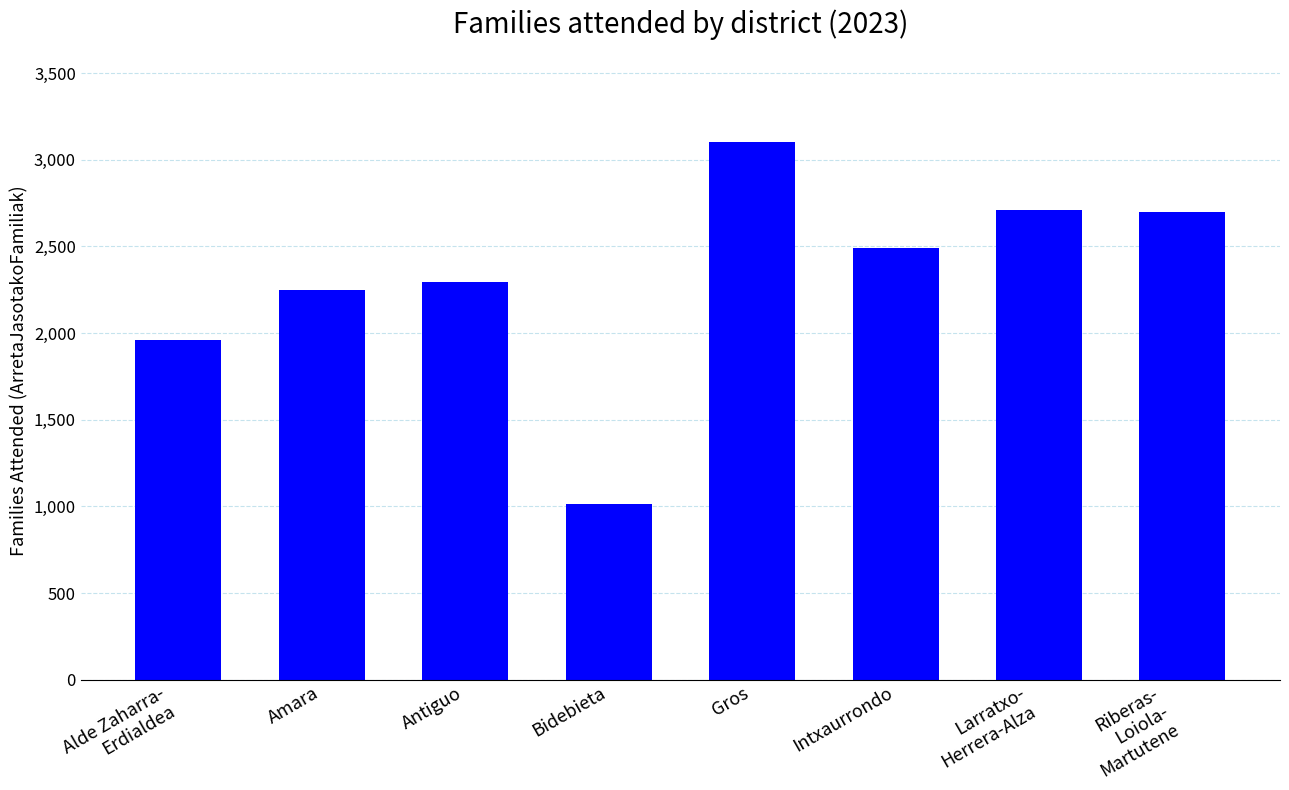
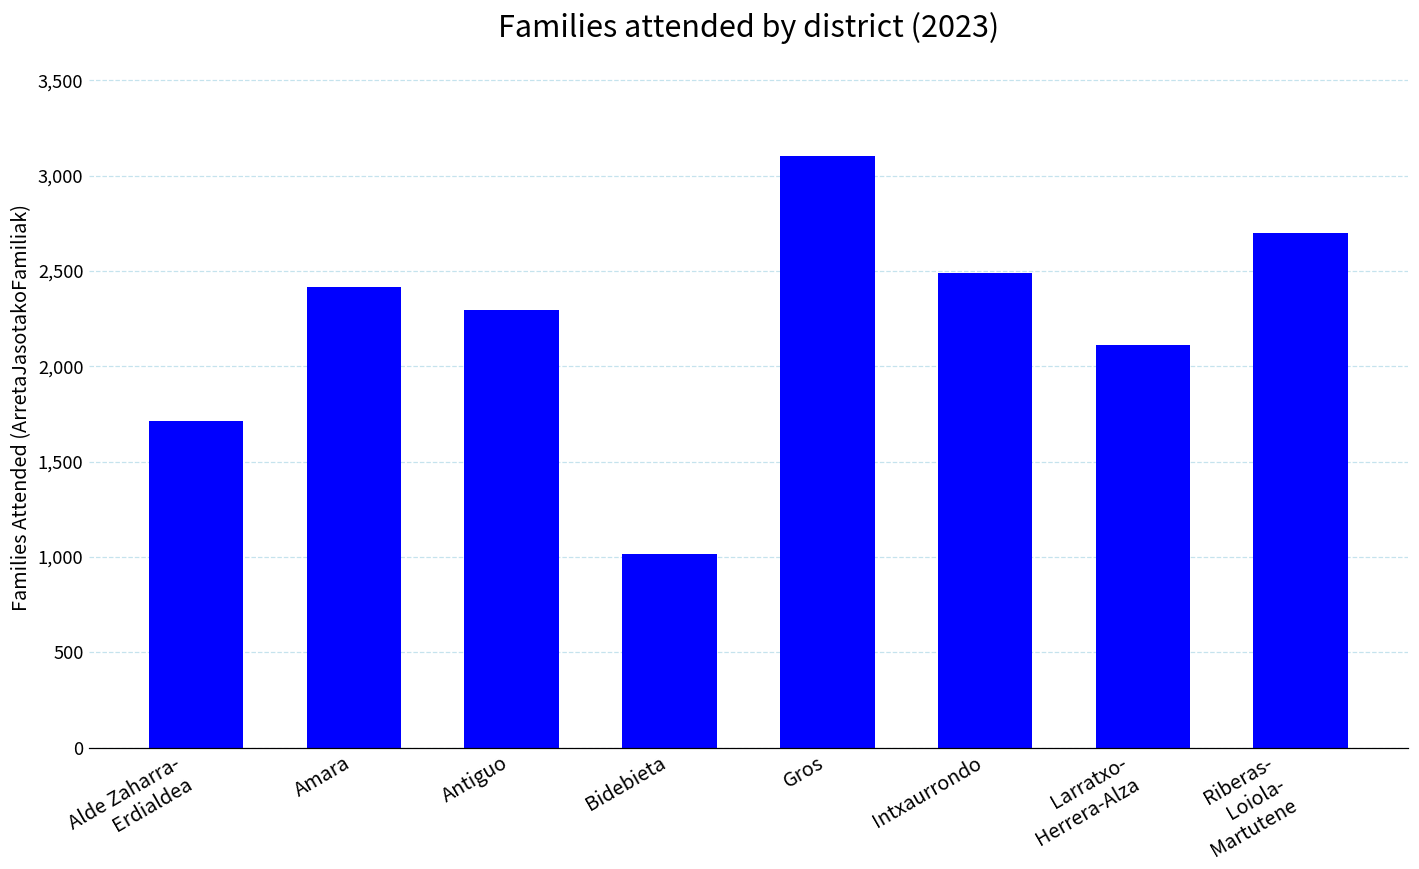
  {
-   "Alde Zaharra- Erdialdea": "1,960",
-   "Amara": "2,250",
+   "Alde Zaharra- Erdialdea": "1,720",
+   "Amara": "2,420",
    "Antiguo": "2,290",
    "Bidebieta": "1,020",
    "Gros": "3,100",
    "Intxaurrondo": "2,490",
-   "Larratxo- Herrera-Alza": "2,710",
+   "Larratxo- Herrera-Alza": "2,110",
    "Riberas- Loiola- Martutene": "2,700"
  }
